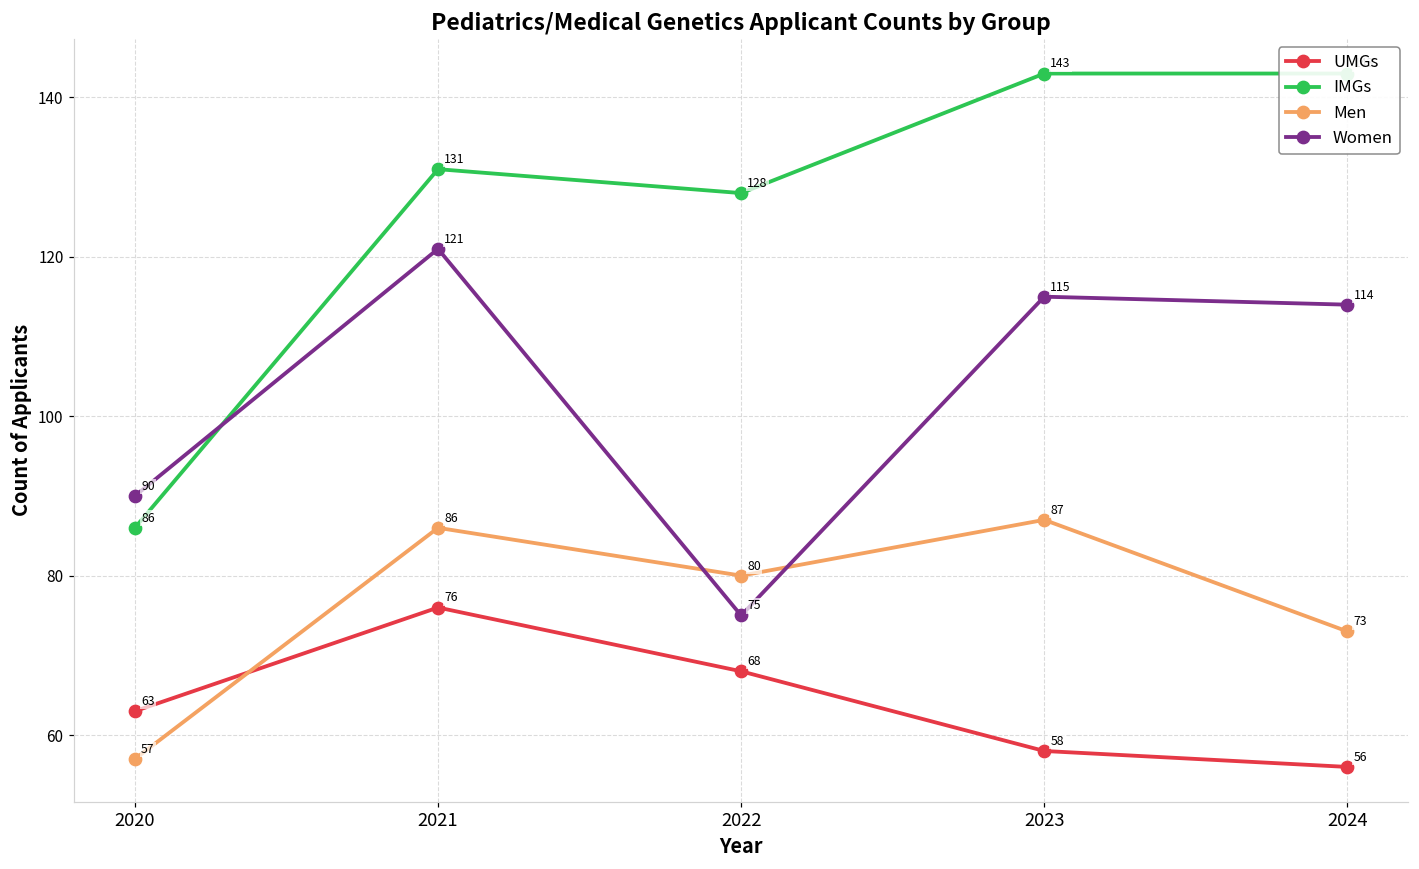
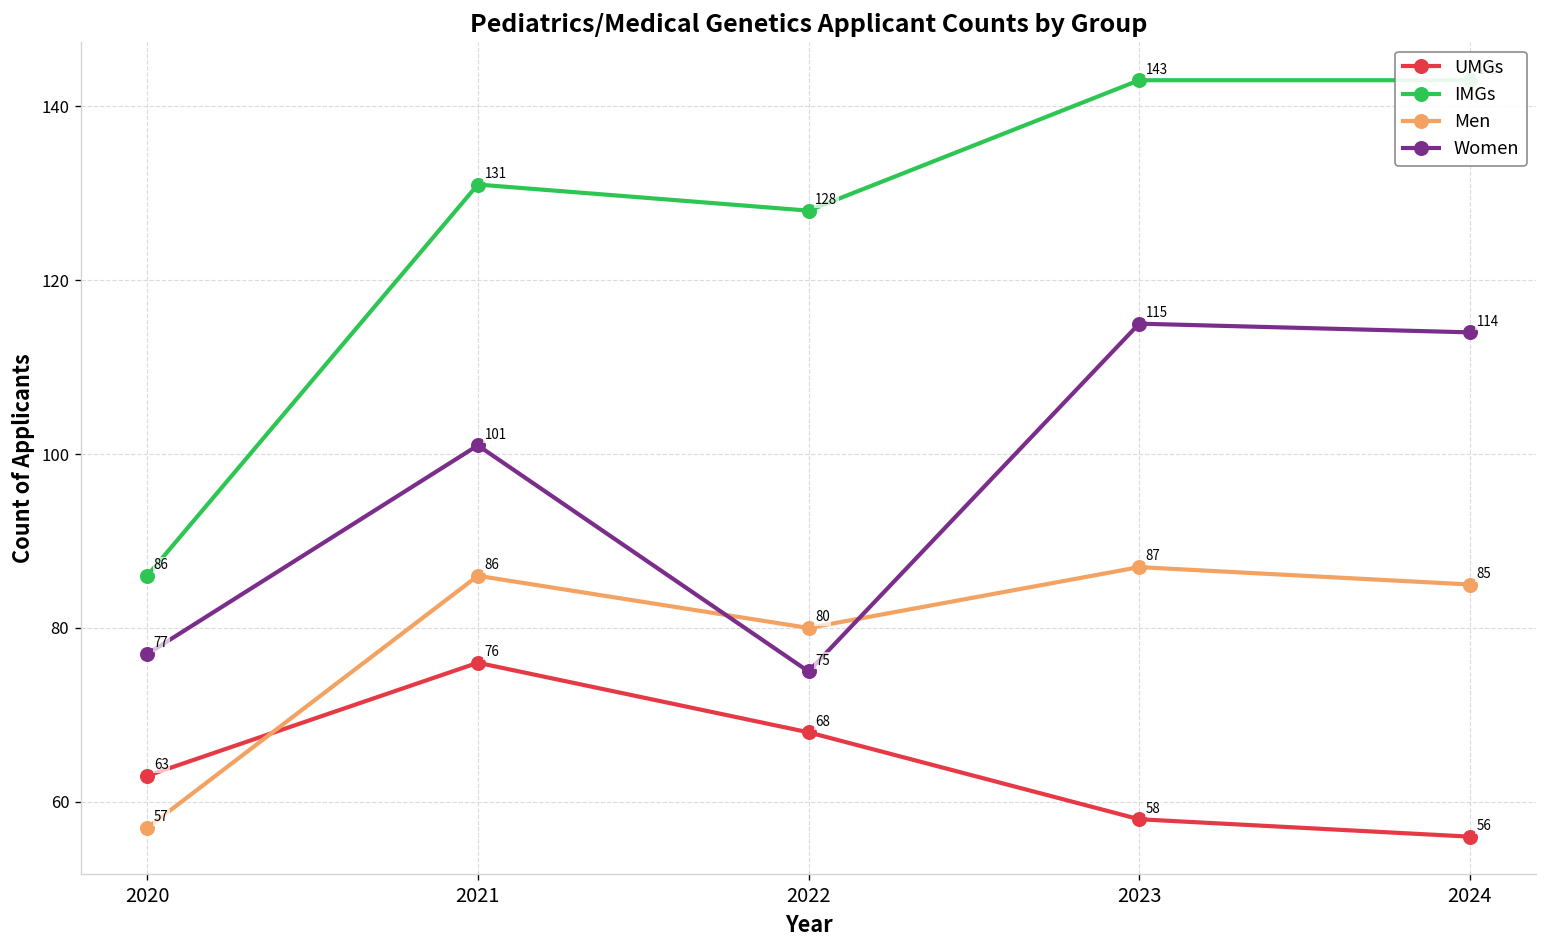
  {
    "Men": {
-     "2024": 73
+     "2024": 85
    },
    "Women": {
-     "2020": 90,
-     "2021": 121
+     "2020": 77,
+     "2021": 101
    }
  }
